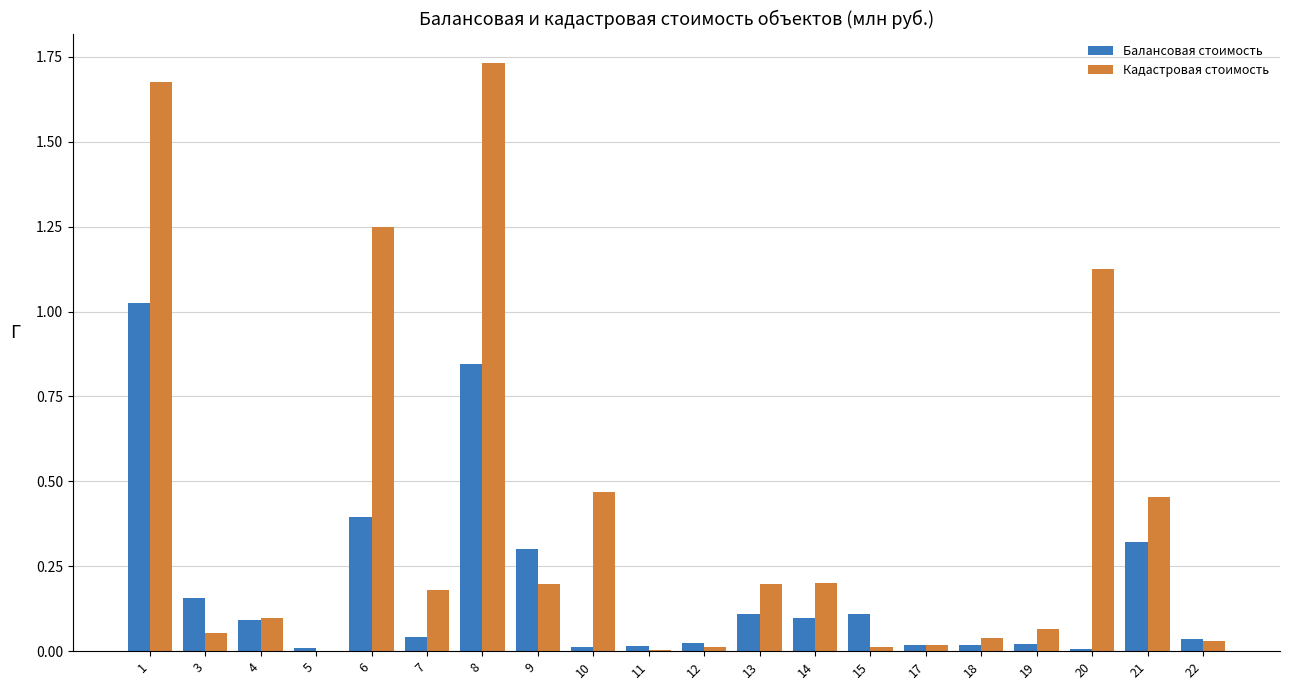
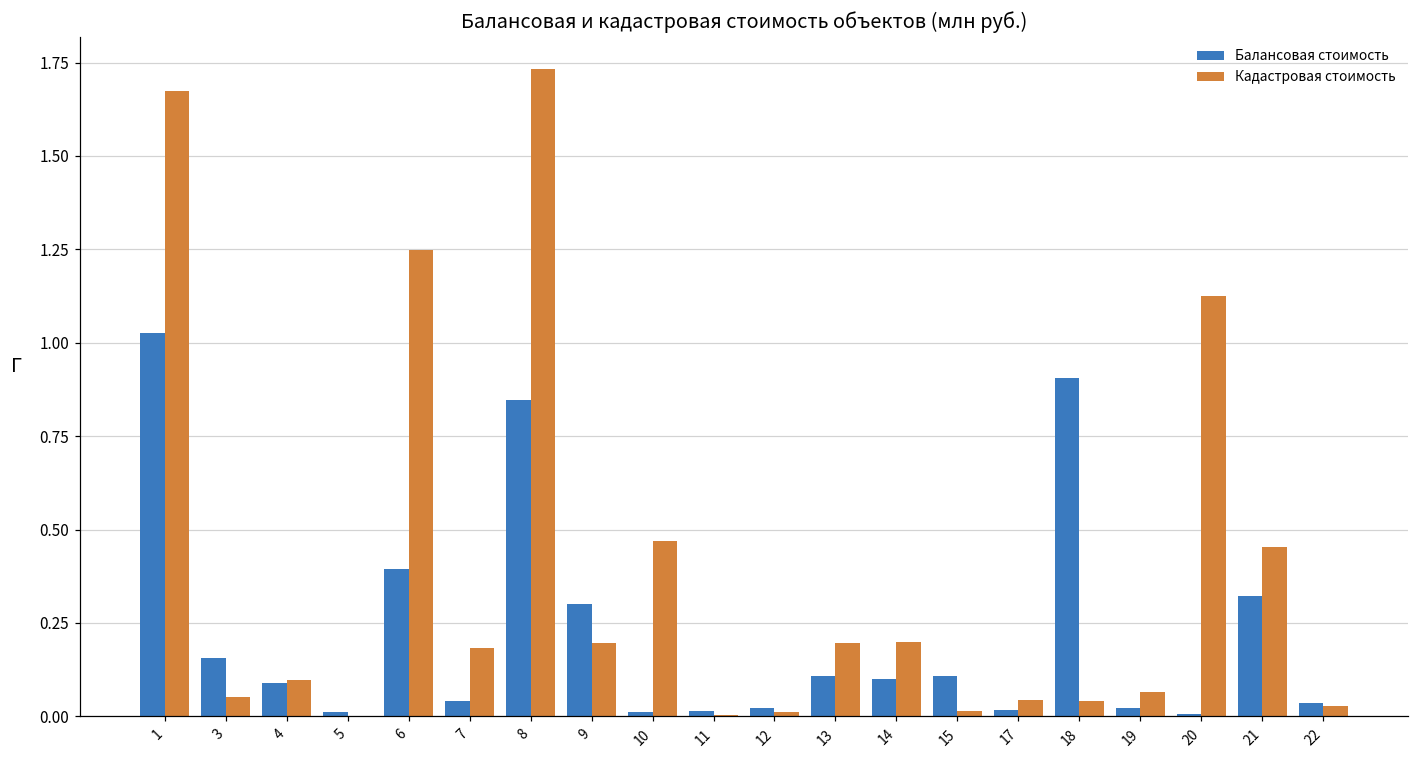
  {
    "Балансовая стоимость": {
      "1": 1.03,
      "3": 0.16,
      "4": 0.09,
      "5": 0.01,
      "6": 0.39,
      "7": 0.04,
      "8": 0.85,
      "9": 0.30,
      "10": 0.01,
      "11": 0.01,
      "12": 0.02,
      "13": 0.11,
      "14": 0.10,
      "15": 0.11,
      "17": 0.02,
-     "18": 0.02,
+     "18": 0.91,
      "19": 0.02,
      "21": 0.32,
      "22": 0.04
    },
    "Кадастровая стоимость": {
      "1": 1.67,
      "3": 0.05,
      "4": 0.10,
      "6": 1.25,
      "7": 0.18,
      "8": 1.73,
      "9": 0.20,
      "10": 0.47,
      "12": 0.01,
      "13": 0.20,
      "14": 0.20,
      "15": 0.01,
-     "17": 0.02,
+     "17": 0.04,
      "18": 0.04,
      "19": 0.06,
      "20": 1.12,
      "21": 0.45,
      "22": 0.03
    }
  }
